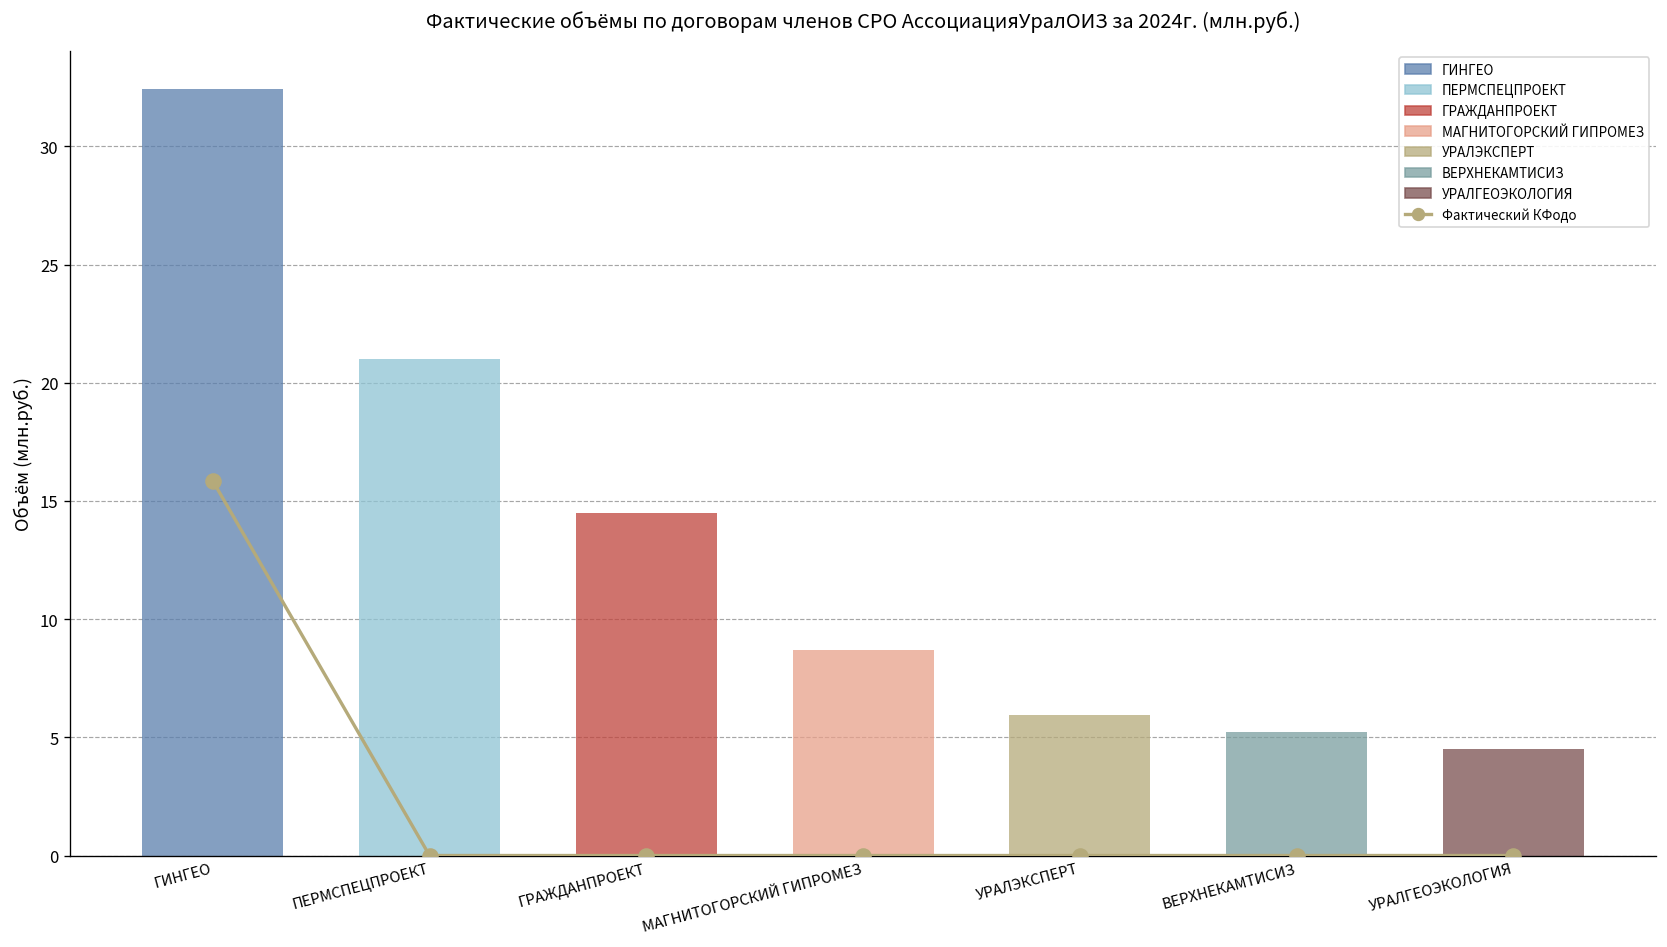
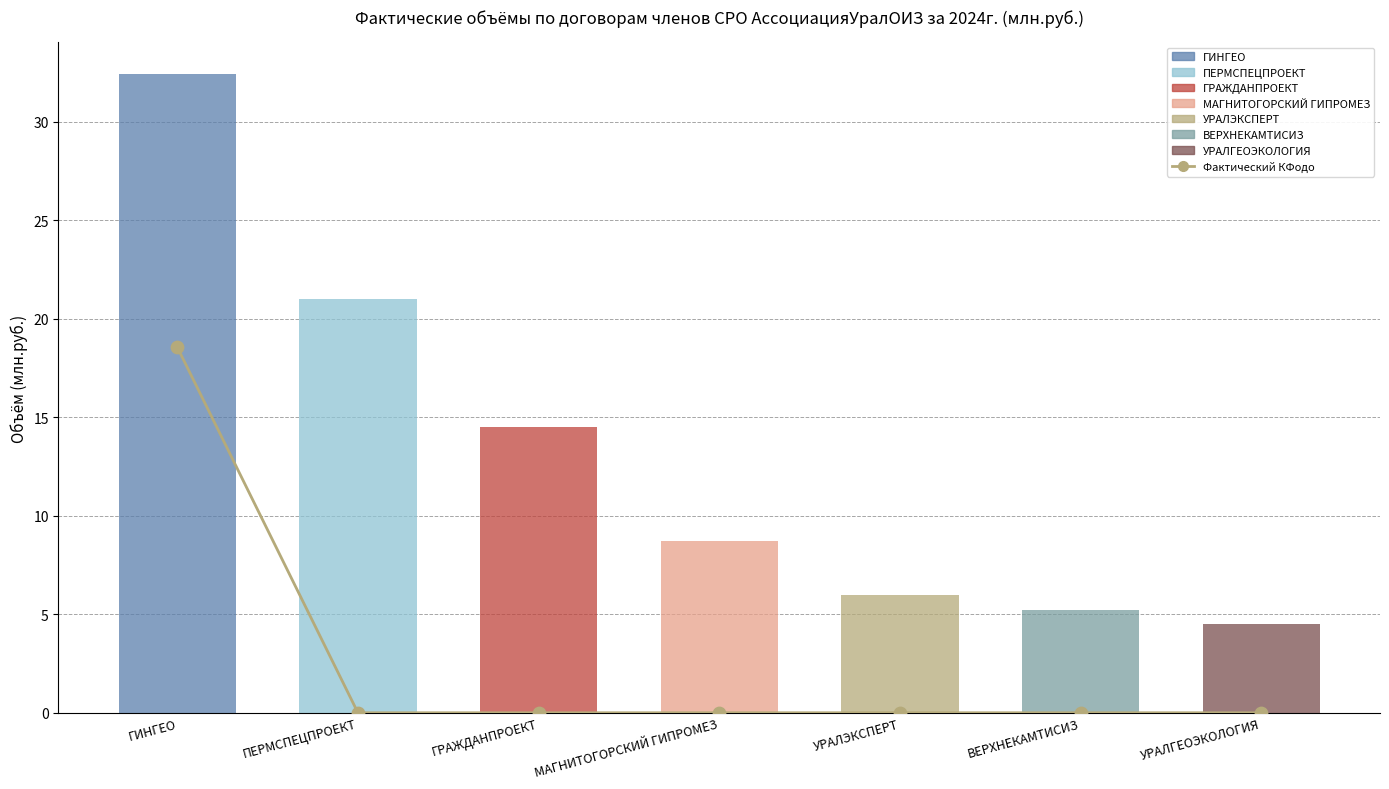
  {
    "Фактический КФодо": {
-     "ГИНГЕО": 15.9,
+     "ГИНГЕО": 18.6,
      "ПЕРМСПЕЦПРОЕКТ": 0.0,
      "ГРАЖДАНПРОЕКТ": 0.0,
      "МАГНИТОГОРСКИЙ ГИПРОМЕЗ": 0.0,
      "УРАЛЭКСПЕРТ": 0.0,
      "ВЕРХНЕКАМТИСИЗ": 0.0,
      "УРАЛГЕОЭКОЛОГИЯ": 0.0
    }
  }
